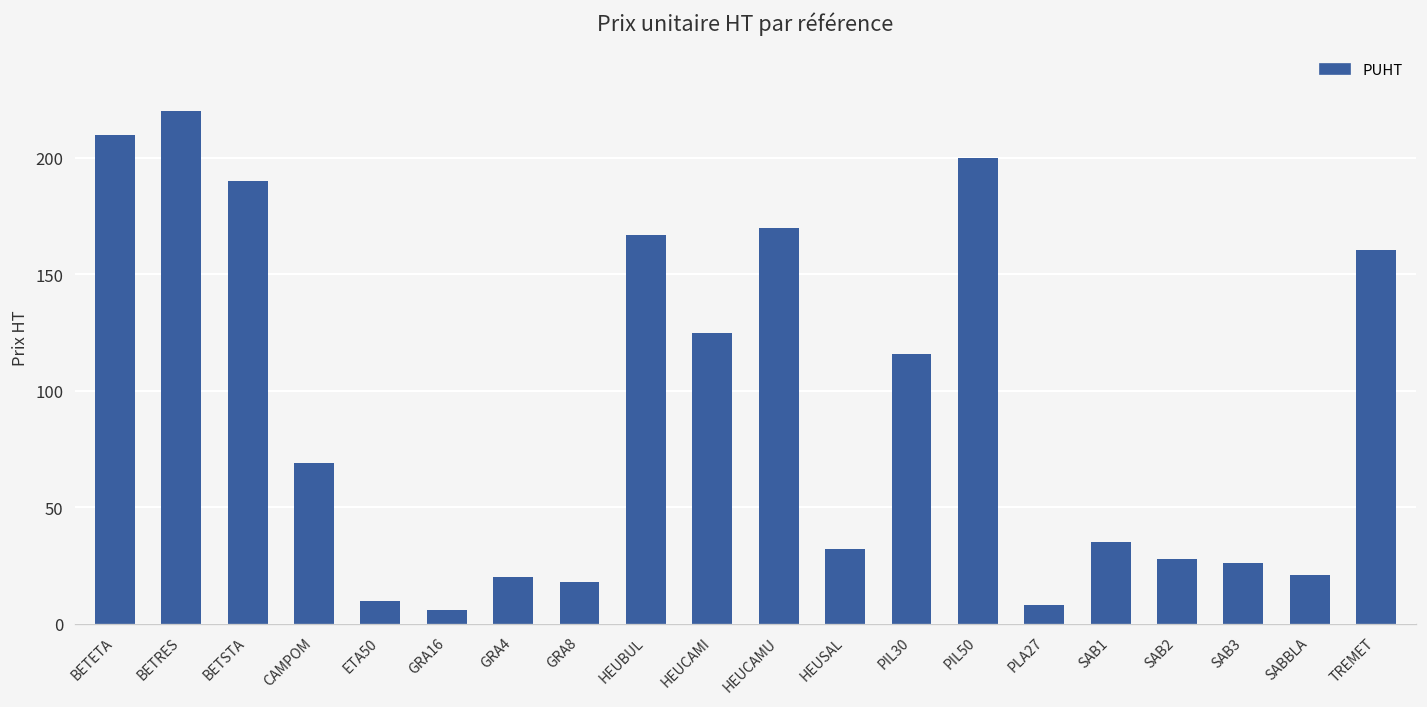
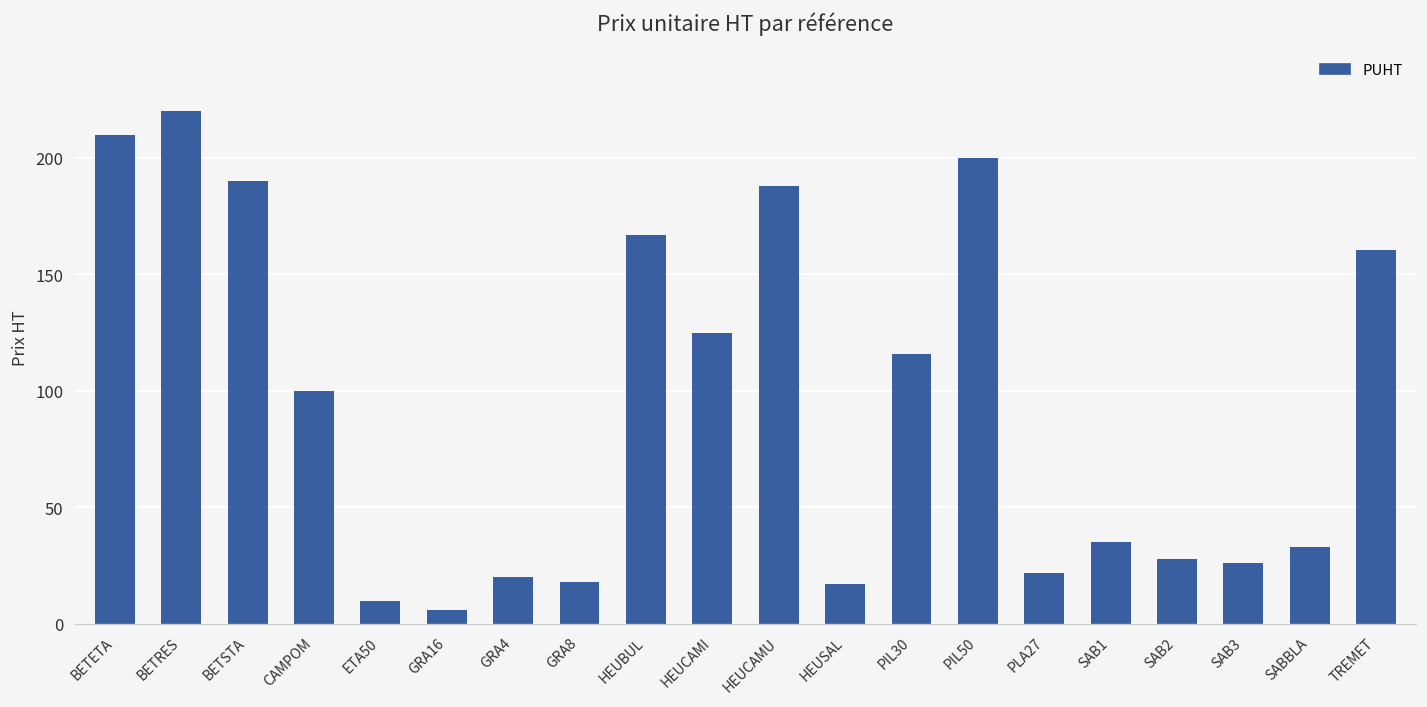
  {
    "BETETA": 210,
    "BETRES": 220,
    "BETSTA": 190,
-   "CAMPOM": 69,
+   "CAMPOM": 100,
    "ETA50": 10,
    "GRA16": 6,
    "GRA4": 20,
    "GRA8": 18,
    "HEUBUL": 167,
    "HEUCAMI": 125,
-   "HEUCAMU": 170,
-   "HEUSAL": 32,
+   "HEUCAMU": 188,
+   "HEUSAL": 17,
    "PIL30": 116,
    "PIL50": 200,
-   "PLA27": 8,
+   "PLA27": 22,
    "SAB1": 35,
    "SAB2": 28,
    "SAB3": 26,
-   "SABBLA": 21,
+   "SABBLA": 33,
    "TREMET": 160
  }
